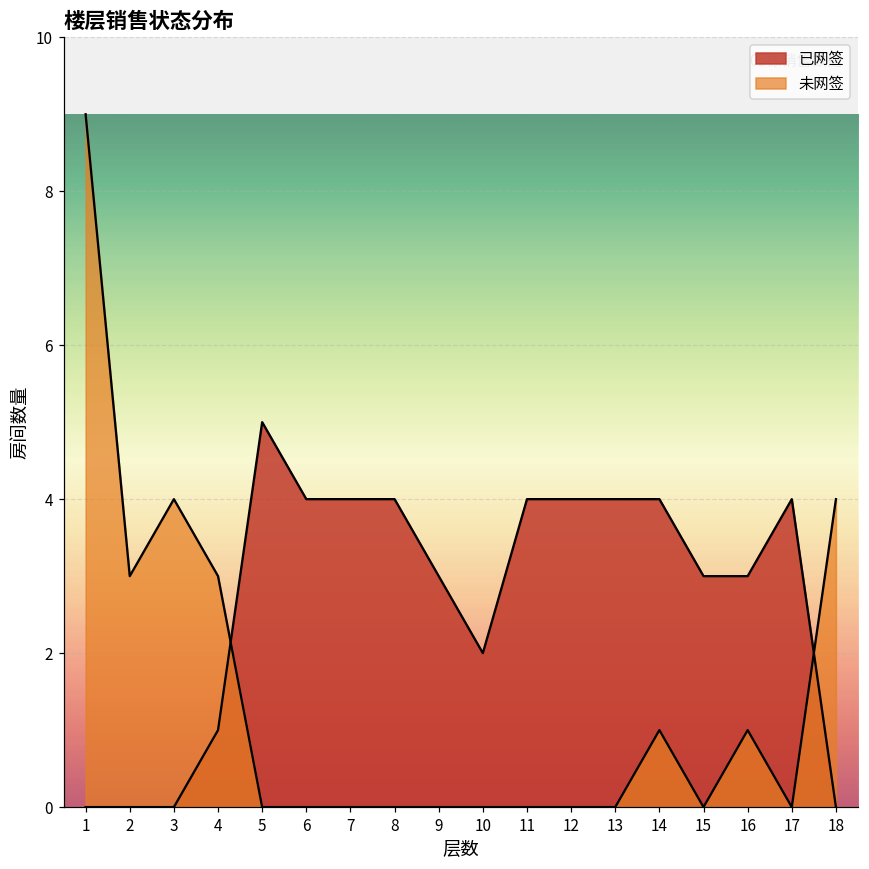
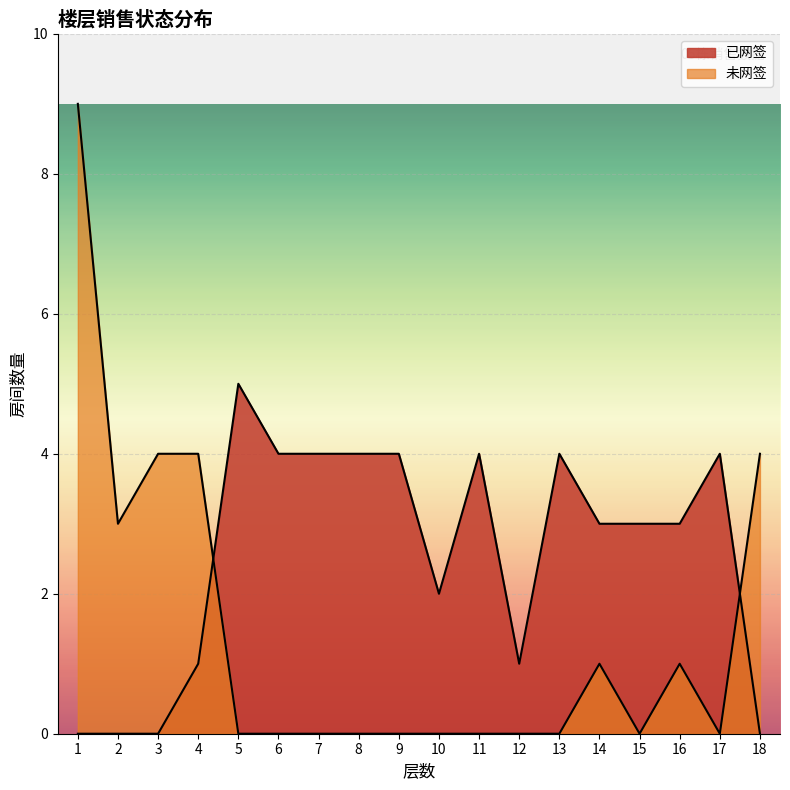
  {
    "已网签": {
      "1": 0,
      "2": 0,
      "3": 0,
      "4": 1,
      "5": 5,
      "6": 4,
      "7": 4,
      "8": 4,
-     "9": 3,
+     "9": 4,
      "10": 2,
      "11": 4,
-     "12": 4,
+     "12": 1,
      "13": 4,
-     "14": 4,
+     "14": 3,
      "15": 3,
      "16": 3,
      "17": 4,
      "18": 0
    },
    "未网签": {
      "1": 9,
      "2": 3,
      "3": 4,
-     "4": 3,
+     "4": 4,
      "5": 0,
      "6": 0,
      "7": 0,
      "8": 0,
      "9": 0,
      "10": 0,
      "11": 0,
      "12": 0,
      "13": 0,
      "14": 1,
      "15": 0,
      "16": 1,
      "17": 0,
      "18": 4
    }
  }
